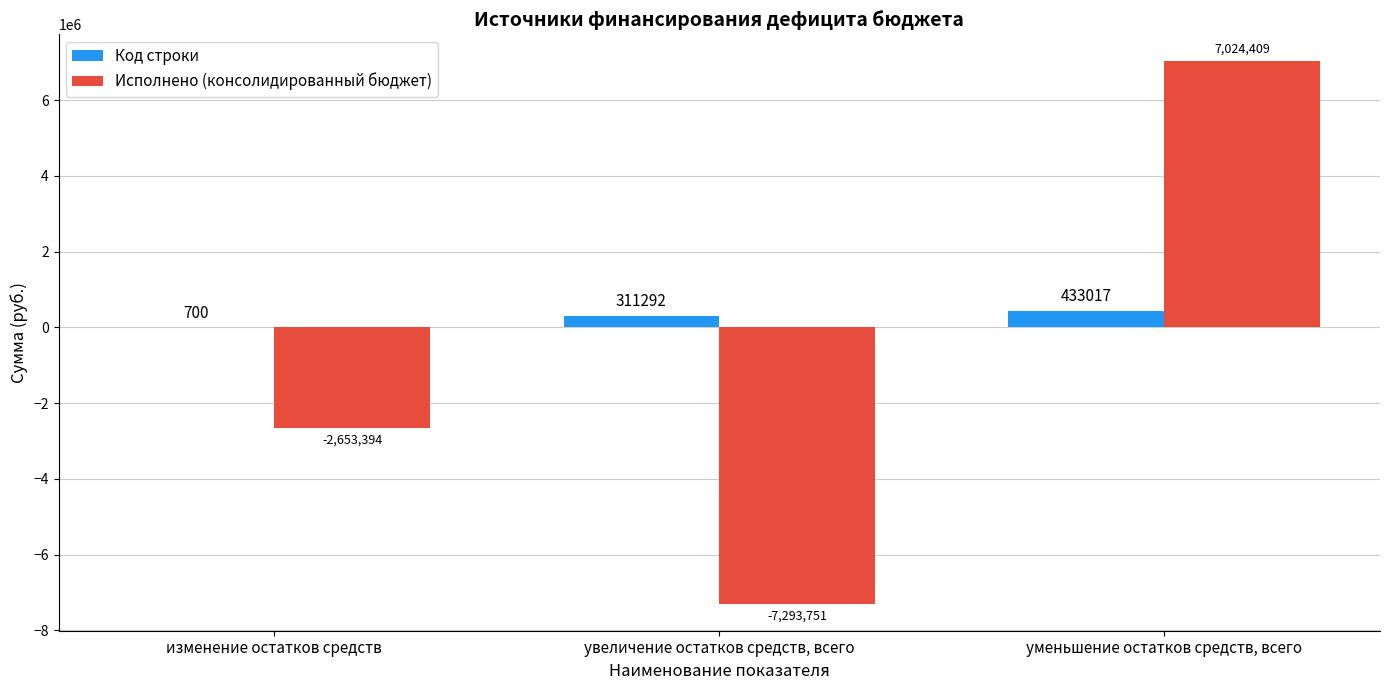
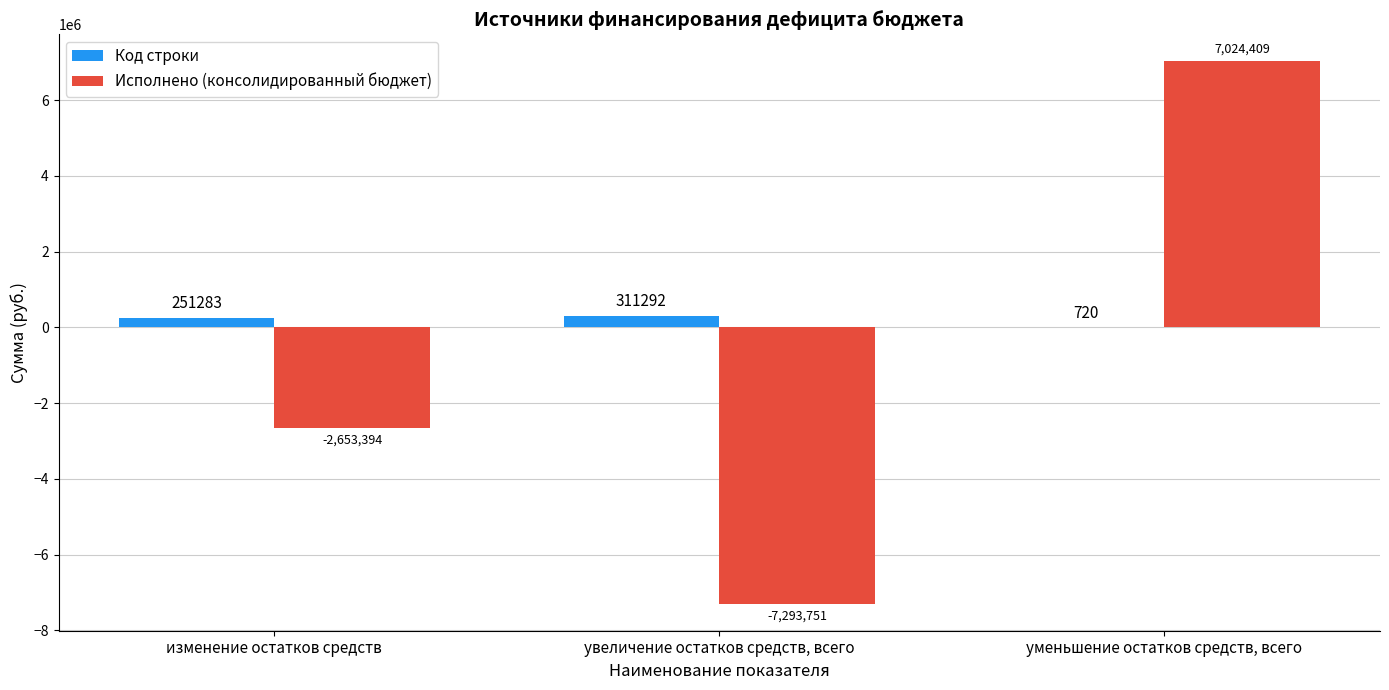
  {
    "Код строки": {
-     "изменение остатков средств": "700",
+     "изменение остатков средств": "251283",
      "увеличение остатков средств, всего": "311292",
-     "уменьшение остатков средств, всего": "433017"
+     "уменьшение остатков средств, всего": "720"
    },
    "Исполнено (консолидированный бюджет)": {
      "изменение остатков средств": "-2,653,394",
      "уменьшение остатков средств, всего": "7,024,409"
    }
  }
